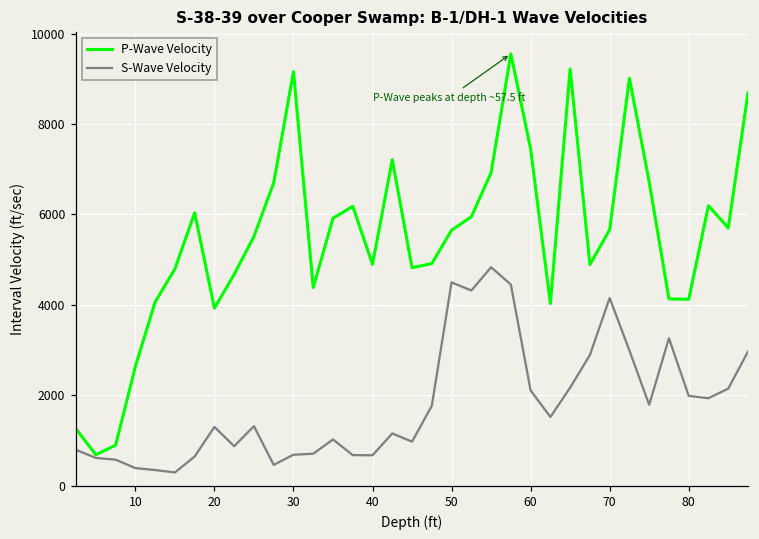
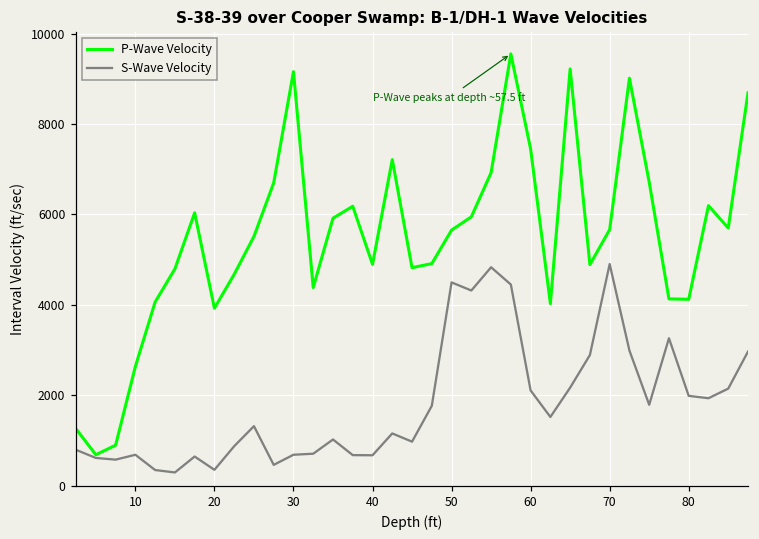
  {
    "P-Wave Velocity": {
      "10": 2600,
      "20": 3900,
      "30": 9200,
      "40": 4900,
      "50": 5700,
      "60": 7400,
      "70": 5700,
      "80": 4100
    },
    "S-Wave Velocity": {
-     "10": 400,
-     "20": 1300,
+     "10": 700,
+     "20": 300,
      "30": 700,
      "40": 700,
      "50": 4500,
      "60": 2100,
-     "70": 4200,
+     "70": 4900,
      "80": 2000
    }
  }
